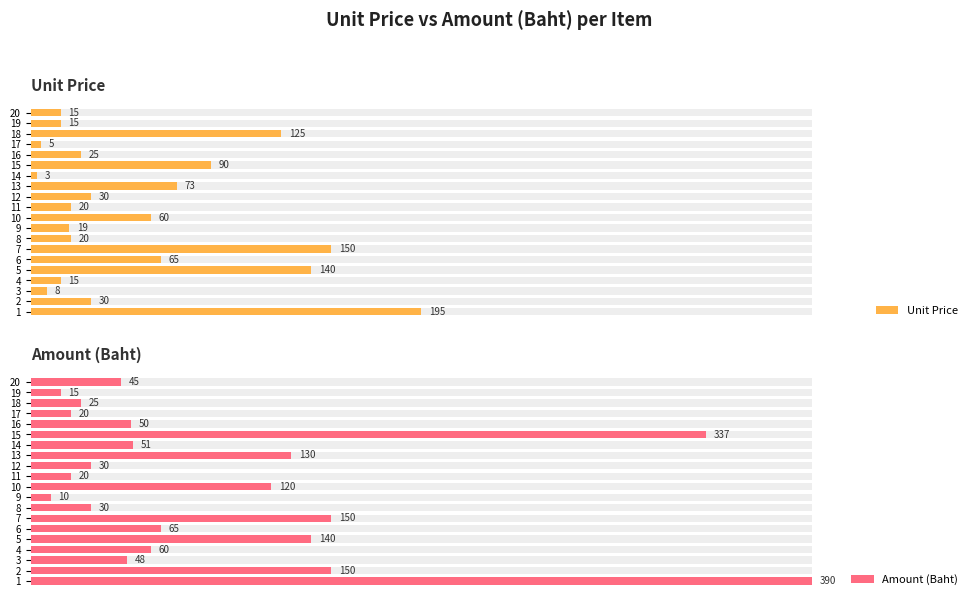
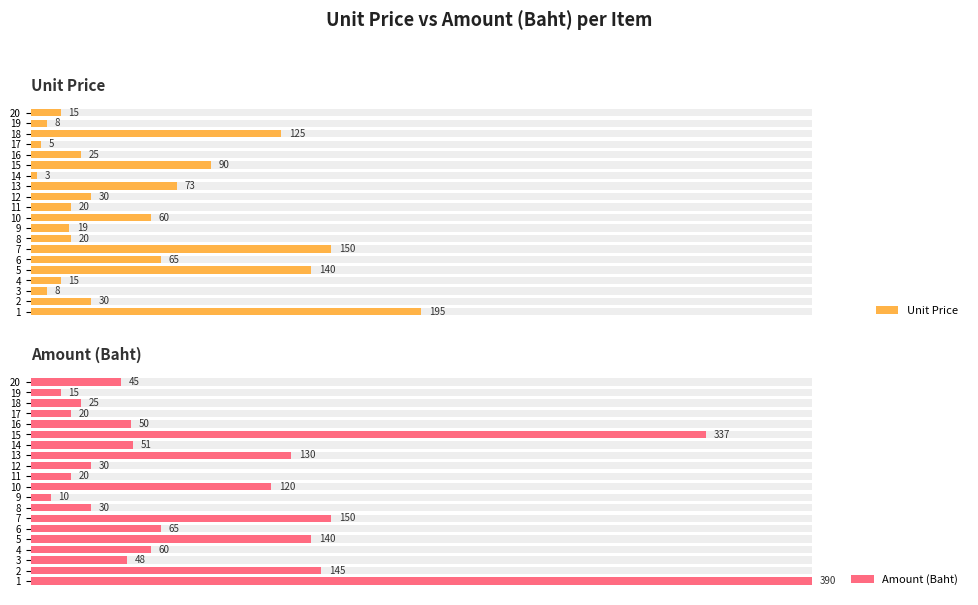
  {
    "Unit Price": {
      "Unit Price": {
-       "19": 15
+       "19": 8
      }
    },
    "Amount (Baht)": {
      "Amount (Baht)": {
-       "2": 150,
+       "2": 145,
        "1": 390
      }
    }
  }
